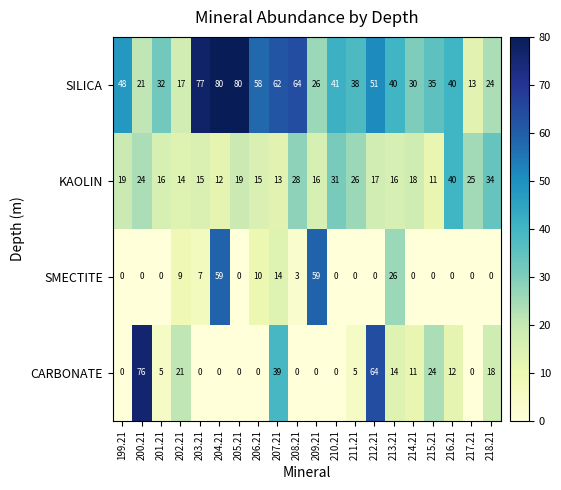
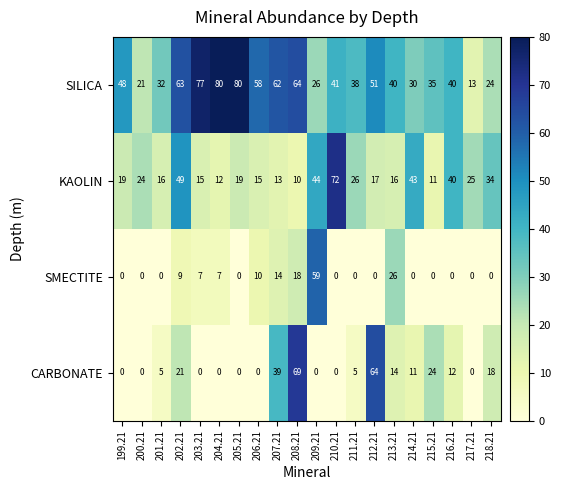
  {
    "SILICA": {
      "199.21": 48,
      "200.21": 21,
      "201.21": 32,
-     "202.21": 17,
+     "202.21": 63,
      "203.21": 77,
      "204.21": 80,
      "205.21": 80,
      "206.21": 58,
      "207.21": 62,
      "208.21": 64,
      "209.21": 26,
      "210.21": 41,
      "211.21": 38,
      "212.21": 51,
      "213.21": 40,
      "214.21": 30,
      "215.21": 35,
      "216.21": 40,
      "217.21": 13,
      "218.21": 24
    },
    "KAOLIN": {
      "199.21": 19,
      "200.21": 24,
      "201.21": 16,
-     "202.21": 14,
+     "202.21": 49,
      "203.21": 15,
      "204.21": 12,
      "205.21": 19,
      "206.21": 15,
      "207.21": 13,
-     "208.21": 28,
-     "209.21": 16,
-     "210.21": 31,
+     "208.21": 10,
+     "209.21": 44,
+     "210.21": 72,
      "211.21": 26,
      "212.21": 17,
      "213.21": 16,
-     "214.21": 18,
+     "214.21": 43,
      "215.21": 11,
      "216.21": 40,
      "217.21": 25,
      "218.21": 34
    },
    "SMECTITE": {
      "199.21": 0,
      "200.21": 0,
      "201.21": 0,
      "202.21": 9,
      "203.21": 7,
-     "204.21": 59,
+     "204.21": 7,
      "205.21": 0,
      "206.21": 10,
      "207.21": 14,
-     "208.21": 3,
+     "208.21": 18,
      "209.21": 59,
      "210.21": 0,
      "211.21": 0,
      "212.21": 0,
      "213.21": 26,
      "214.21": 0,
      "215.21": 0,
      "216.21": 0,
      "217.21": 0,
      "218.21": 0
    },
    "CARBONATE": {
      "199.21": 0,
-     "200.21": 76,
+     "200.21": 0,
      "201.21": 5,
      "202.21": 21,
      "203.21": 0,
      "204.21": 0,
      "205.21": 0,
      "206.21": 0,
      "207.21": 39,
-     "208.21": 0,
+     "208.21": 69,
      "209.21": 0,
      "210.21": 0,
      "211.21": 5,
      "212.21": 64,
      "213.21": 14,
      "214.21": 11,
      "215.21": 24,
      "216.21": 12,
      "217.21": 0,
      "218.21": 18
    }
  }
